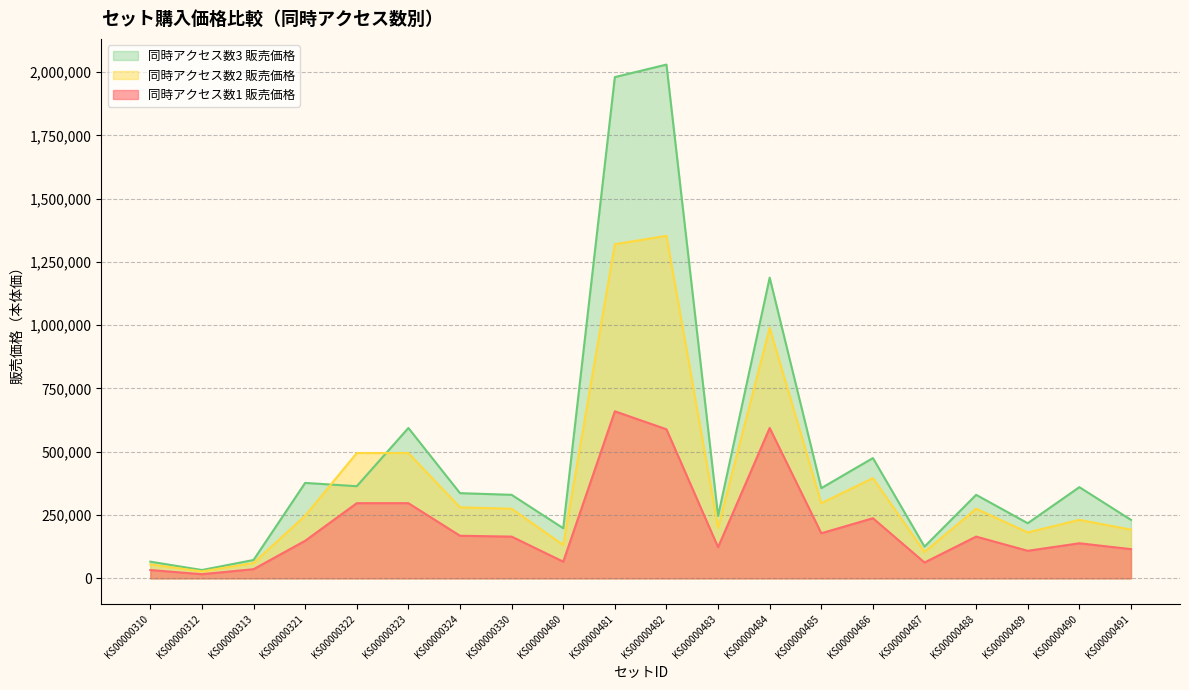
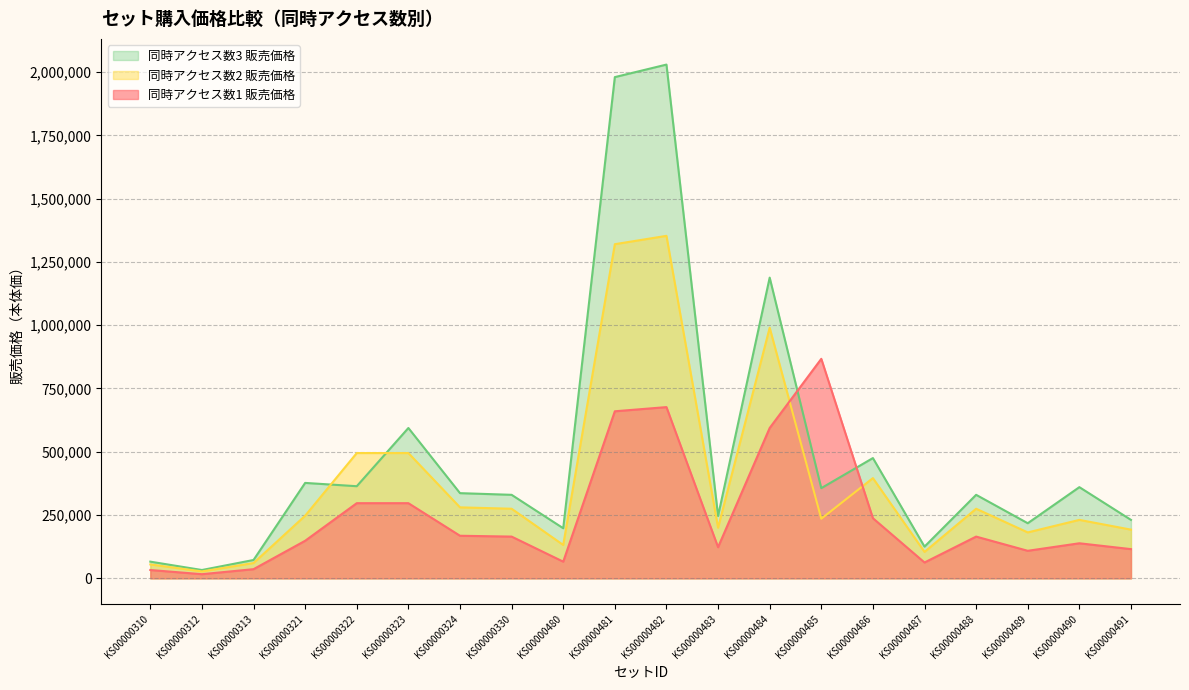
  {
    "同時アクセス数3 販売価格": {
      "KS00000310": "70,000",
      "KS00000313": "70,000",
      "KS00000321": "380,000",
      "KS00000322": "360,000",
      "KS00000323": "590,000",
      "KS00000324": "340,000",
      "KS00000330": "330,000",
      "KS00000480": "200,000",
      "KS00000481": "1,980,000",
      "KS00000482": "2,030,000",
      "KS00000483": "250,000",
      "KS00000484": "1,190,000",
      "KS00000485": "360,000",
      "KS00000486": "480,000",
      "KS00000487": "130,000",
      "KS00000488": "330,000",
      "KS00000489": "220,000",
      "KS00000490": "360,000",
      "KS00000491": "230,000"
    },
    "同時アクセス数2 販売価格": {
      "KS00000310": "60,000",
      "KS00000313": "60,000",
      "KS00000321": "250,000",
      "KS00000322": "500,000",
      "KS00000323": "500,000",
      "KS00000324": "280,000",
      "KS00000330": "280,000",
      "KS00000480": "130,000",
      "KS00000481": "1,320,000",
      "KS00000482": "1,350,000",
      "KS00000483": "200,000",
      "KS00000484": "990,000",
-     "KS00000485": "300,000",
+     "KS00000485": "240,000",
      "KS00000486": "400,000",
      "KS00000487": "100,000",
      "KS00000488": "280,000",
      "KS00000489": "180,000",
      "KS00000490": "230,000",
      "KS00000491": "190,000"
    },
    "同時アクセス数1 販売価格": {
      "KS00000310": "30,000",
      "KS00000312": "20,000",
      "KS00000313": "40,000",
      "KS00000321": "150,000",
      "KS00000322": "300,000",
      "KS00000323": "300,000",
      "KS00000324": "170,000",
      "KS00000330": "170,000",
      "KS00000480": "70,000",
      "KS00000481": "660,000",
-     "KS00000482": "590,000",
+     "KS00000482": "680,000",
      "KS00000483": "120,000",
      "KS00000484": "590,000",
-     "KS00000485": "180,000",
+     "KS00000485": "870,000",
      "KS00000486": "240,000",
      "KS00000487": "60,000",
      "KS00000488": "170,000",
      "KS00000489": "110,000",
      "KS00000490": "140,000",
      "KS00000491": "120,000"
    }
  }
